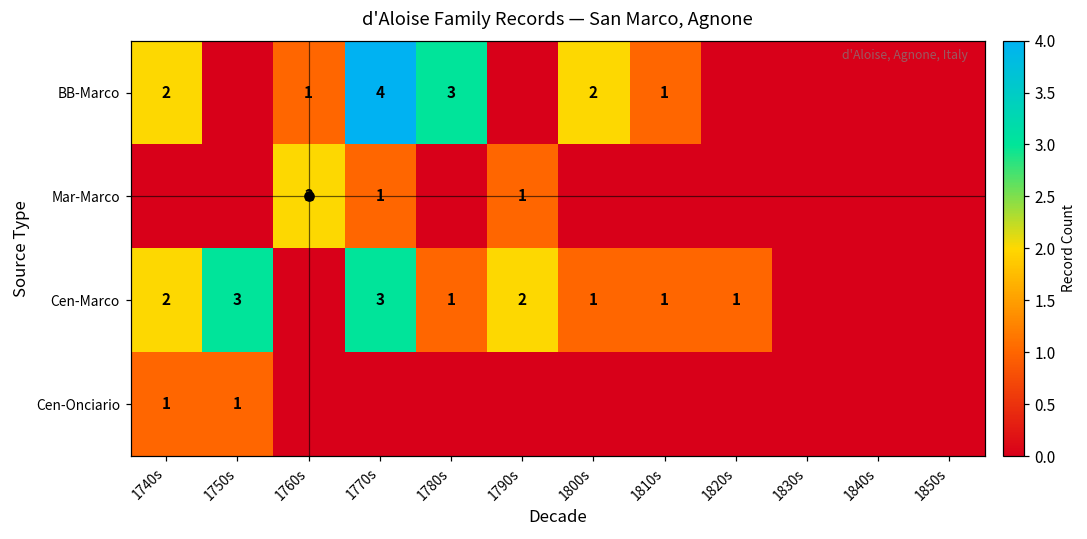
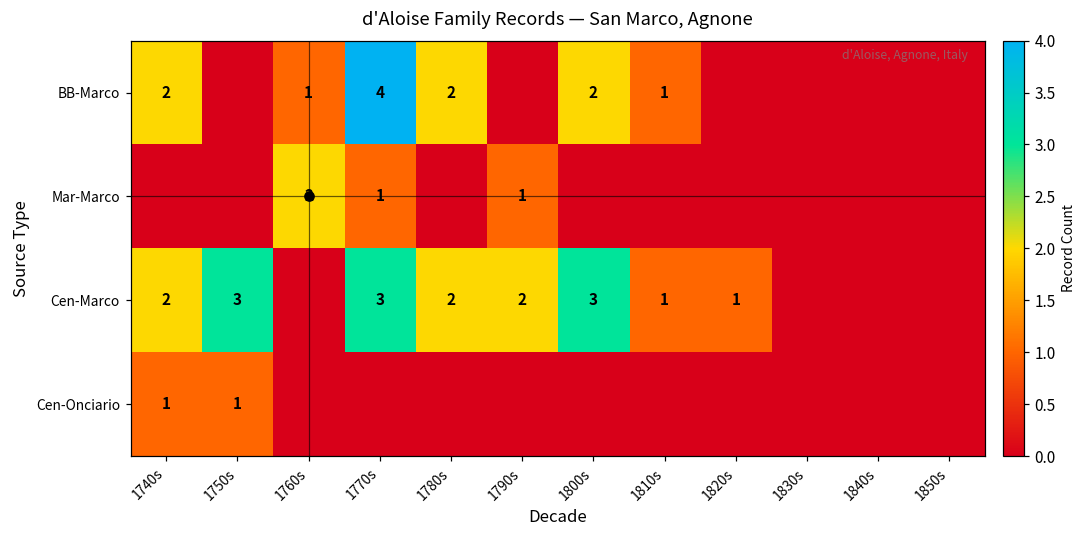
  {
    "BB-Marco": {
      "1740s": 2,
      "1760s": 1,
      "1770s": 4,
-     "1780s": 3,
+     "1780s": 2,
      "1800s": 2,
      "1810s": 1
    },
    "Mar-Marco": {
      "1770s": 1,
      "1790s": 1
    },
    "Cen-Marco": {
      "1740s": 2,
      "1750s": 3,
      "1770s": 3,
-     "1780s": 1,
+     "1780s": 2,
      "1790s": 2,
-     "1800s": 1,
+     "1800s": 3,
      "1810s": 1,
      "1820s": 1
    },
    "Cen-Onciario": {
      "1740s": 1,
      "1750s": 1
    }
  }
